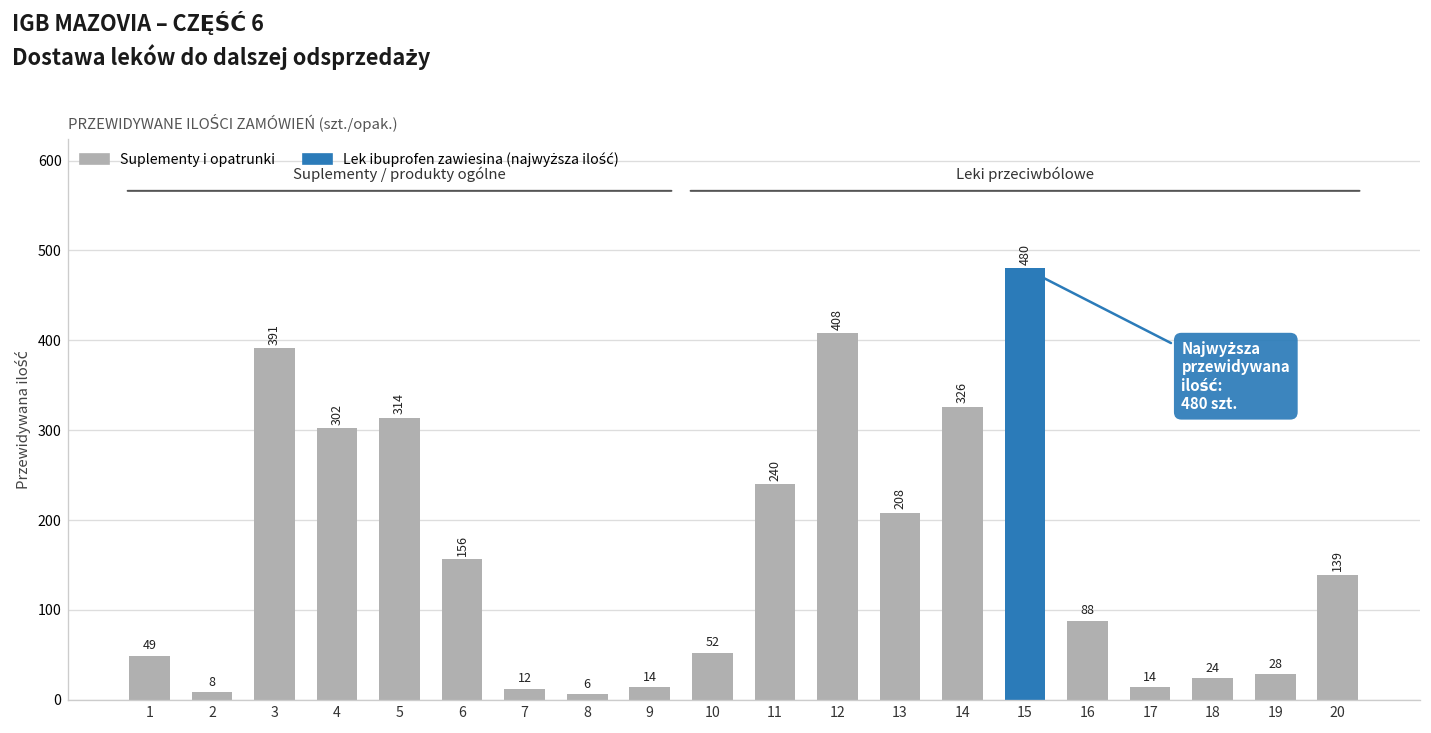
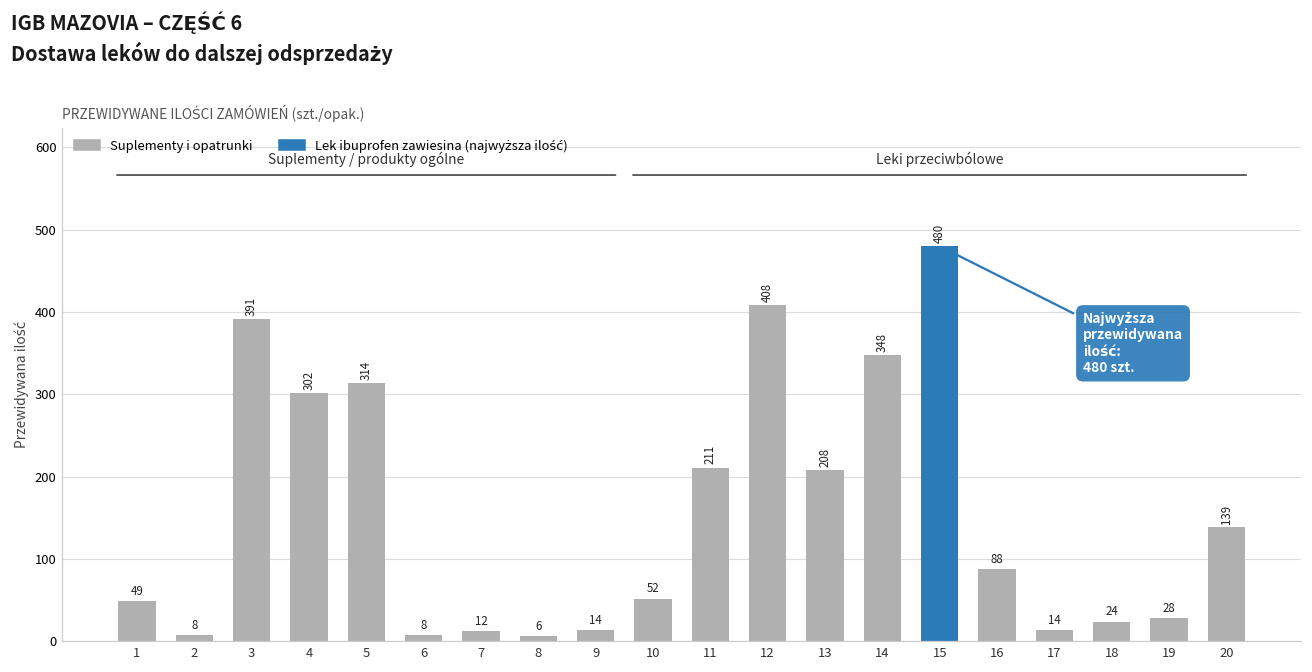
  {
    "1": 49,
    "2": 8,
    "3": 391,
    "4": 302,
    "5": 314,
-   "6": 156,
+   "6": 8,
    "7": 12,
    "8": 6,
    "9": 14,
    "10": 52,
-   "11": 240,
+   "11": 211,
    "12": 408,
    "13": 208,
-   "14": 326,
+   "14": 348,
    "15": 480,
    "16": 88,
    "17": 14,
    "18": 24,
    "19": 28,
    "20": 139
  }
